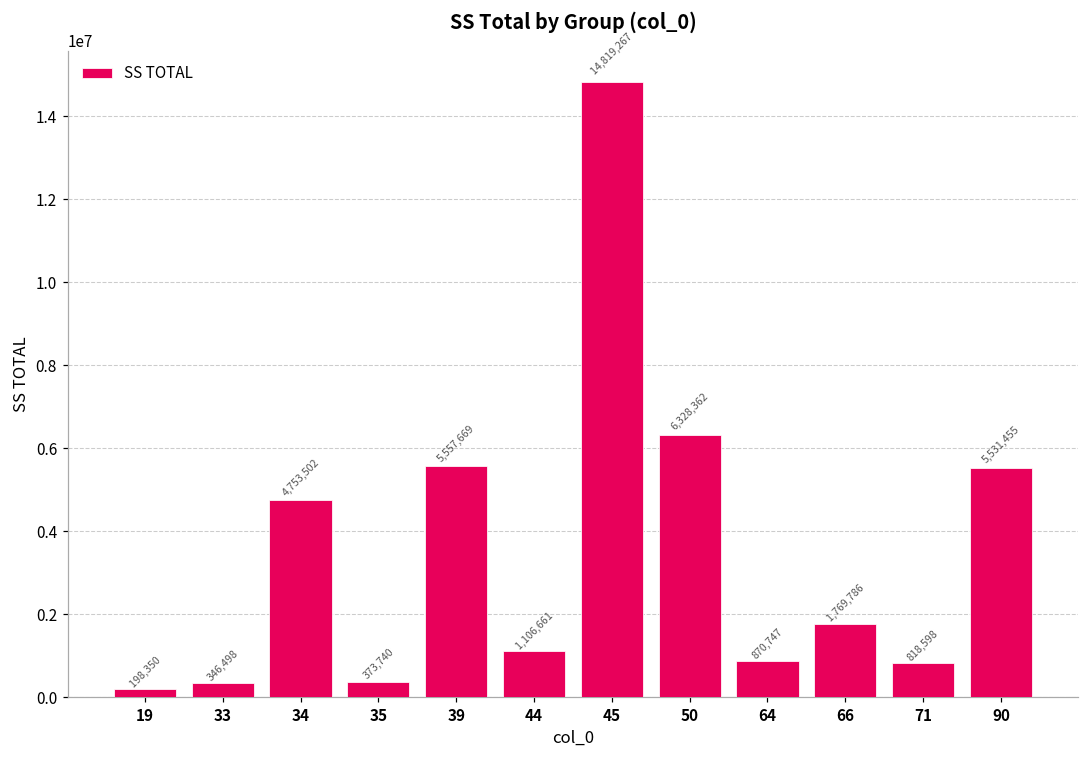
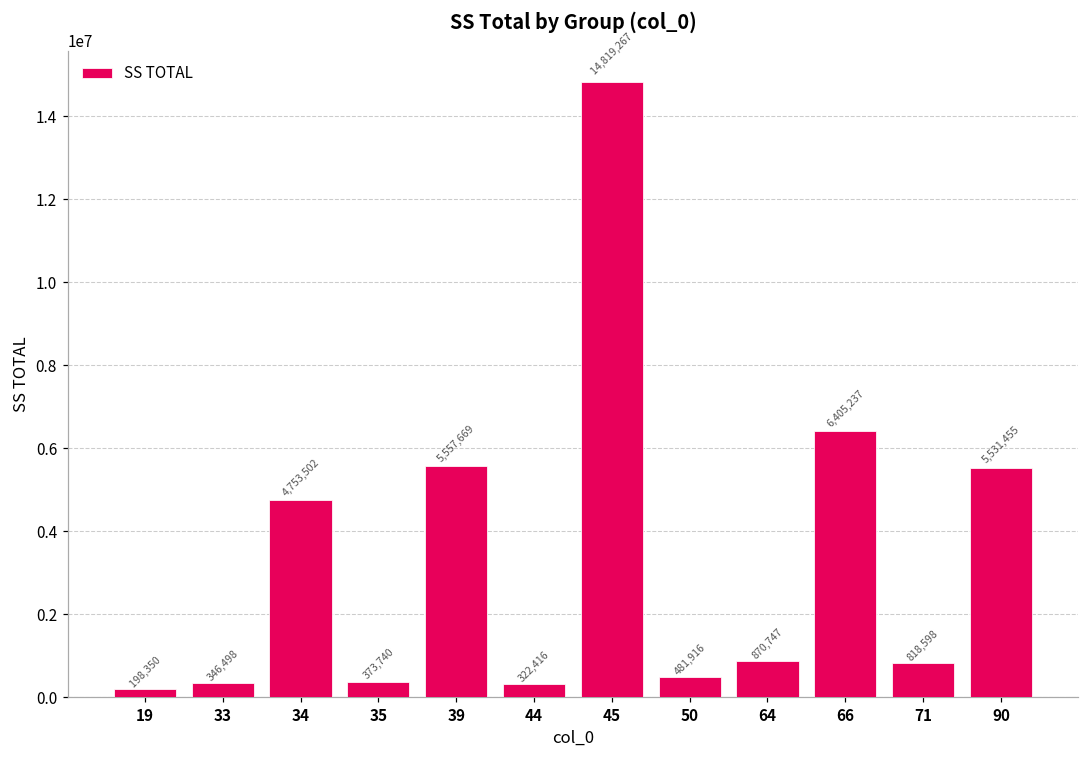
  {
    "19": "198,350",
    "33": "346,498",
    "34": "4,753,502",
    "35": "373,740",
    "39": "5,557,669",
-   "44": "1,106,661",
+   "44": "322,416",
    "45": "14,819,267",
-   "50": "6,328,362",
+   "50": "481,916",
    "64": "870,747",
-   "66": "1,769,786",
+   "66": "6,405,237",
    "71": "818,598",
    "90": "5,531,455"
  }
